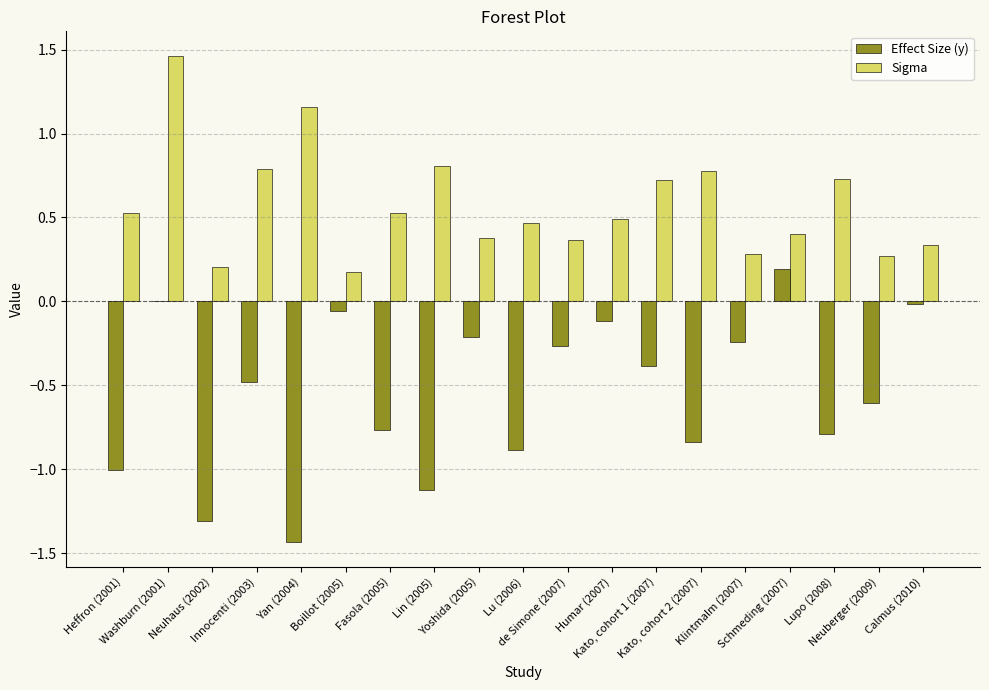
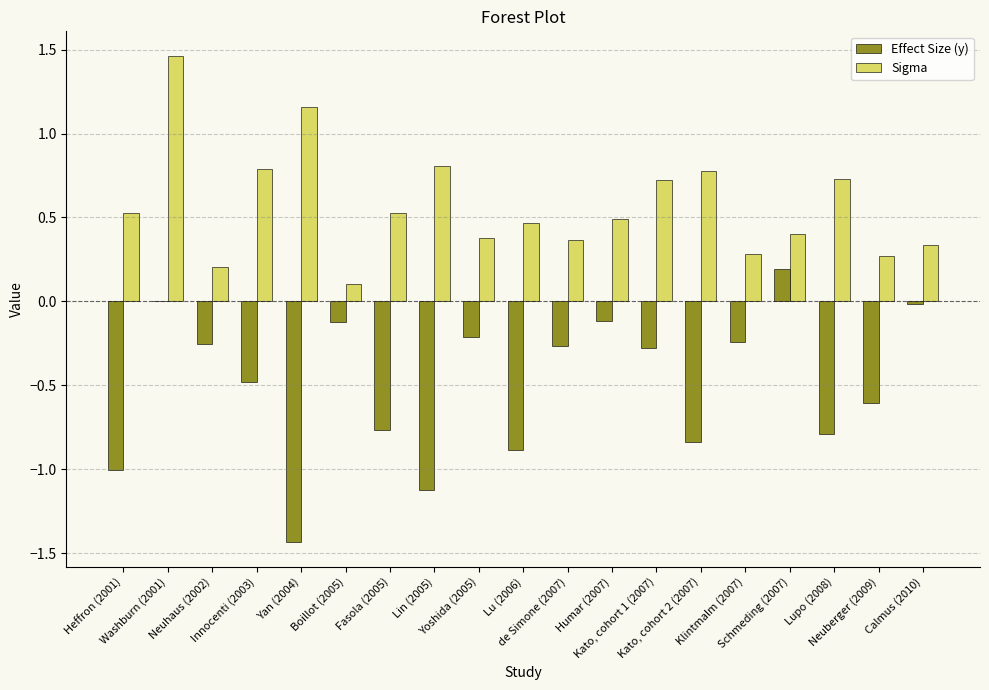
  {
    "Effect Size (y)": {
      "Heffron (2001)": -1.01,
      "Washburn (2001)": 0.00,
-     "Neuhaus (2002)": -1.31,
+     "Neuhaus (2002)": -0.26,
      "Innocenti (2003)": -0.48,
      "Yan (2004)": -1.44,
-     "Boillot (2005)": -0.06,
+     "Boillot (2005)": -0.12,
      "Fasola (2005)": -0.77,
      "Lin (2005)": -1.12,
      "Yoshida (2005)": -0.21,
      "Lu (2006)": -0.89,
      "de Simone (2007)": -0.26,
      "Humar (2007)": -0.12,
-     "Kato, cohort 1 (2007)": -0.39,
+     "Kato, cohort 1 (2007)": -0.28,
      "Kato, cohort 2 (2007)": -0.84,
      "Klintmalm (2007)": -0.24,
      "Schmeding (2007)": 0.19,
      "Lupo (2008)": -0.79,
      "Neuberger (2009)": -0.60,
      "Calmus (2010)": -0.02
    },
    "Sigma": {
      "Heffron (2001)": 0.53,
      "Washburn (2001)": 1.46,
      "Neuhaus (2002)": 0.21,
      "Innocenti (2003)": 0.79,
      "Yan (2004)": 1.16,
-     "Boillot (2005)": 0.17,
+     "Boillot (2005)": 0.10,
      "Fasola (2005)": 0.52,
      "Lin (2005)": 0.81,
      "Yoshida (2005)": 0.38,
      "Lu (2006)": 0.47,
      "de Simone (2007)": 0.36,
      "Humar (2007)": 0.49,
      "Kato, cohort 1 (2007)": 0.72,
      "Kato, cohort 2 (2007)": 0.78,
      "Klintmalm (2007)": 0.28,
      "Schmeding (2007)": 0.40,
      "Lupo (2008)": 0.73,
      "Neuberger (2009)": 0.27,
      "Calmus (2010)": 0.33
    }
  }
